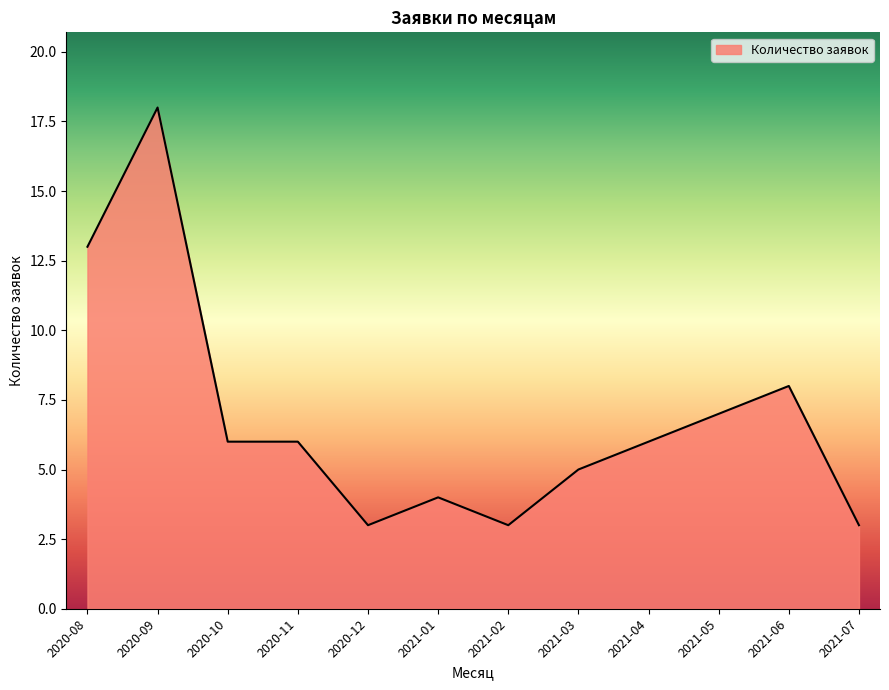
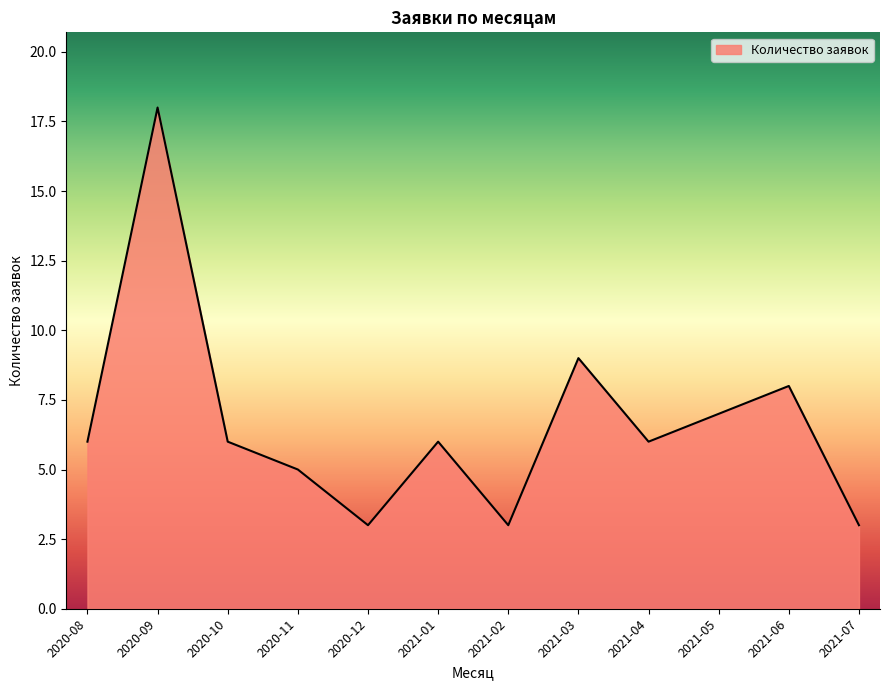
  {
-   "2020-08": 13,
+   "2020-08": 6,
    "2020-09": 18,
    "2020-10": 6,
-   "2020-11": 6,
+   "2020-11": 5,
    "2020-12": 3,
-   "2021-01": 4,
+   "2021-01": 6,
    "2021-02": 3,
-   "2021-03": 5,
+   "2021-03": 9,
    "2021-04": 6,
    "2021-05": 7,
    "2021-06": 8,
    "2021-07": 3
  }
